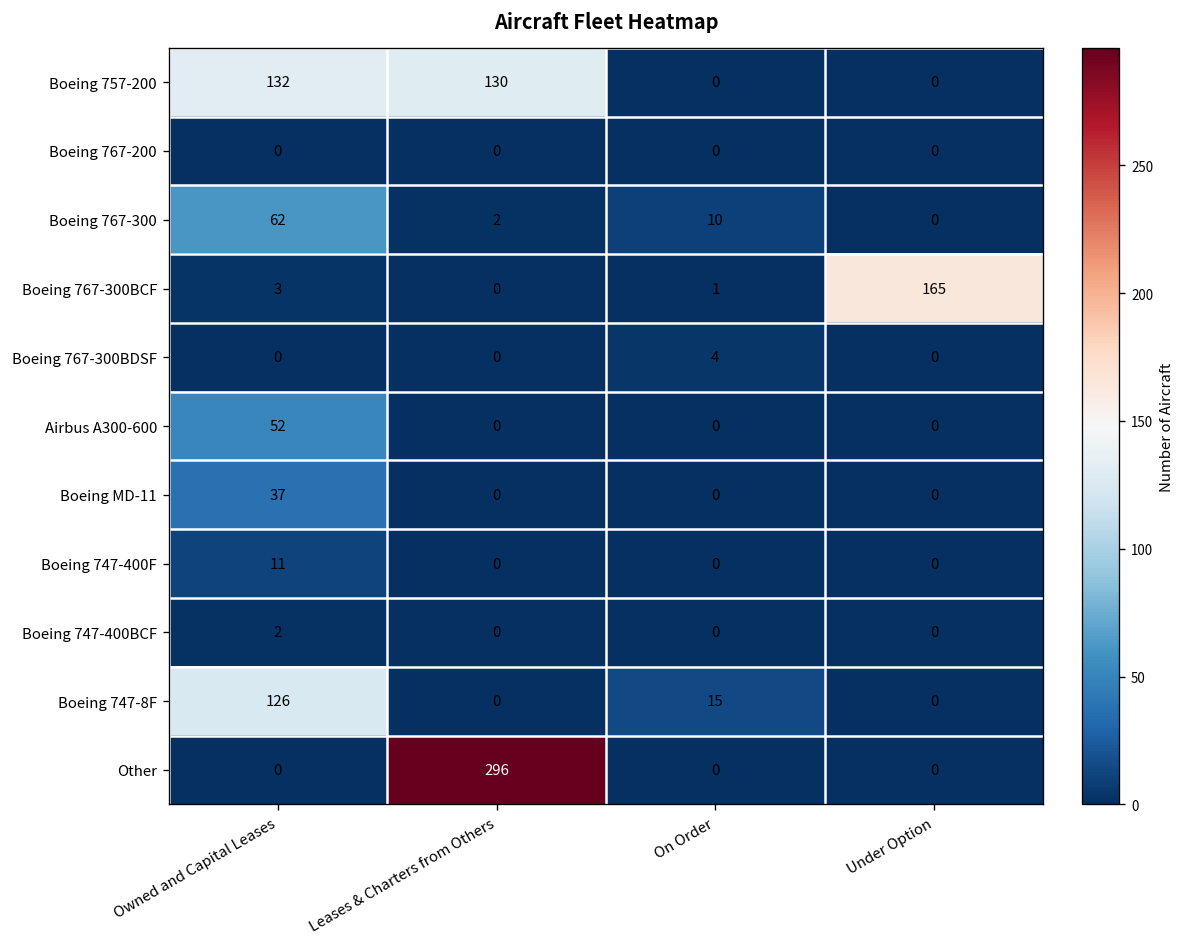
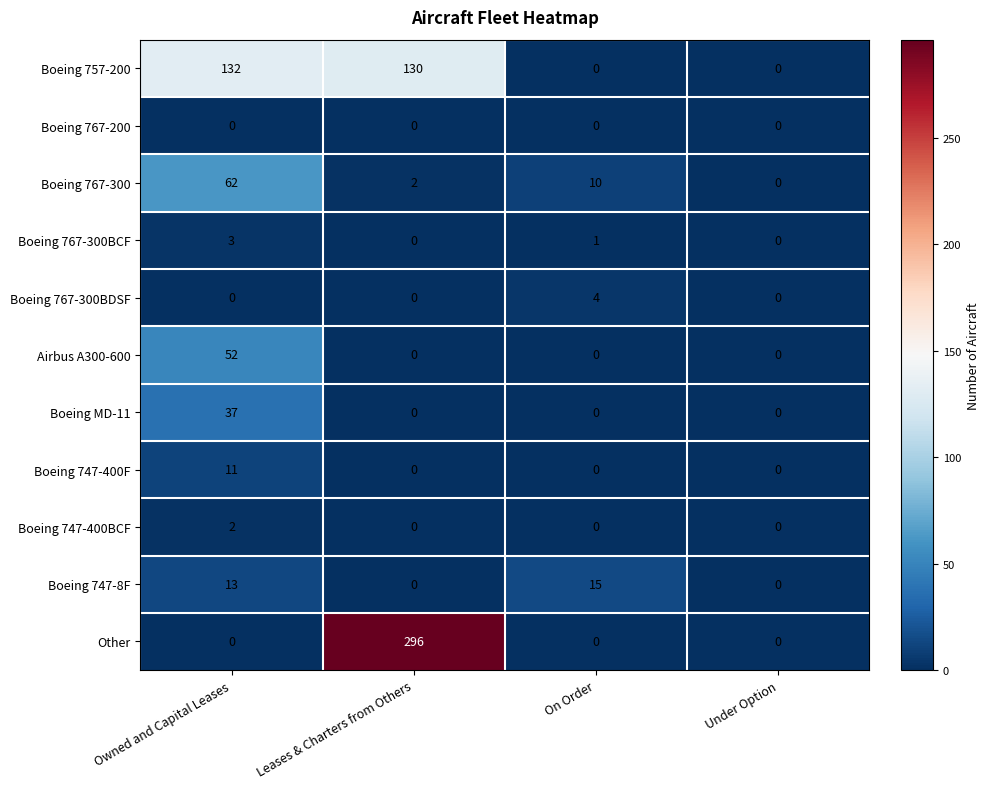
  {
    "Boeing 757-200": {
      "Owned and Capital Leases": 132,
      "Leases & Charters from Others": 130,
      "On Order": 0,
      "Under Option": 0
    },
    "Boeing 767-200": {
      "Owned and Capital Leases": 0,
      "Leases & Charters from Others": 0,
      "On Order": 0,
      "Under Option": 0
    },
    "Boeing 767-300": {
      "Owned and Capital Leases": 62,
      "Leases & Charters from Others": 2,
      "On Order": 10,
      "Under Option": 0
    },
    "Boeing 767-300BCF": {
      "Owned and Capital Leases": 3,
      "Leases & Charters from Others": 0,
      "On Order": 1,
-     "Under Option": 165
+     "Under Option": 0
    },
    "Boeing 767-300BDSF": {
      "Owned and Capital Leases": 0,
      "Leases & Charters from Others": 0,
      "On Order": 4,
      "Under Option": 0
    },
    "Airbus A300-600": {
      "Owned and Capital Leases": 52,
      "Leases & Charters from Others": 0,
      "On Order": 0,
      "Under Option": 0
    },
    "Boeing MD-11": {
      "Owned and Capital Leases": 37,
      "Leases & Charters from Others": 0,
      "On Order": 0,
      "Under Option": 0
    },
    "Boeing 747-400F": {
      "Owned and Capital Leases": 11,
      "Leases & Charters from Others": 0,
      "On Order": 0,
      "Under Option": 0
    },
    "Boeing 747-400BCF": {
      "Owned and Capital Leases": 2,
      "Leases & Charters from Others": 0,
      "On Order": 0,
      "Under Option": 0
    },
    "Boeing 747-8F": {
-     "Owned and Capital Leases": 126,
+     "Owned and Capital Leases": 13,
      "Leases & Charters from Others": 0,
      "On Order": 15,
      "Under Option": 0
    },
    "Other": {
      "Owned and Capital Leases": 0,
      "Leases & Charters from Others": 296,
      "On Order": 0,
      "Under Option": 0
    }
  }
